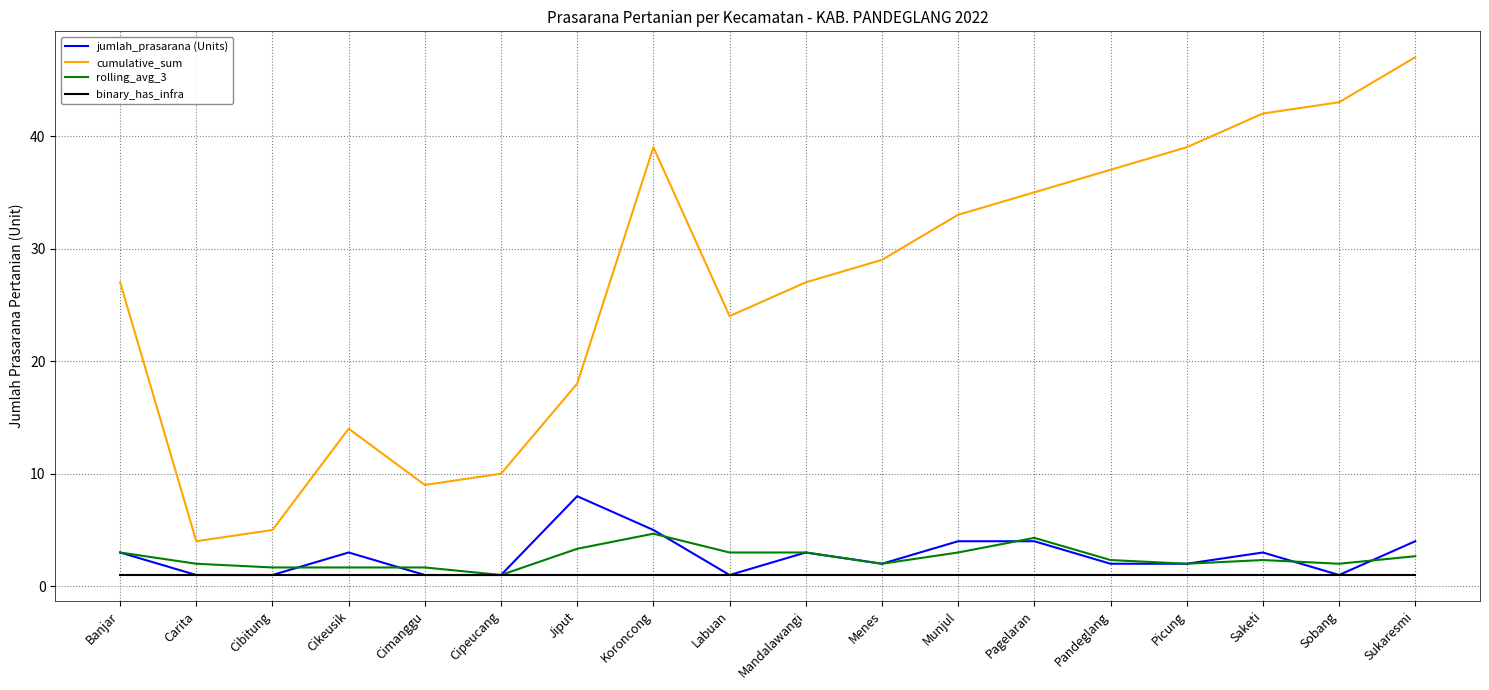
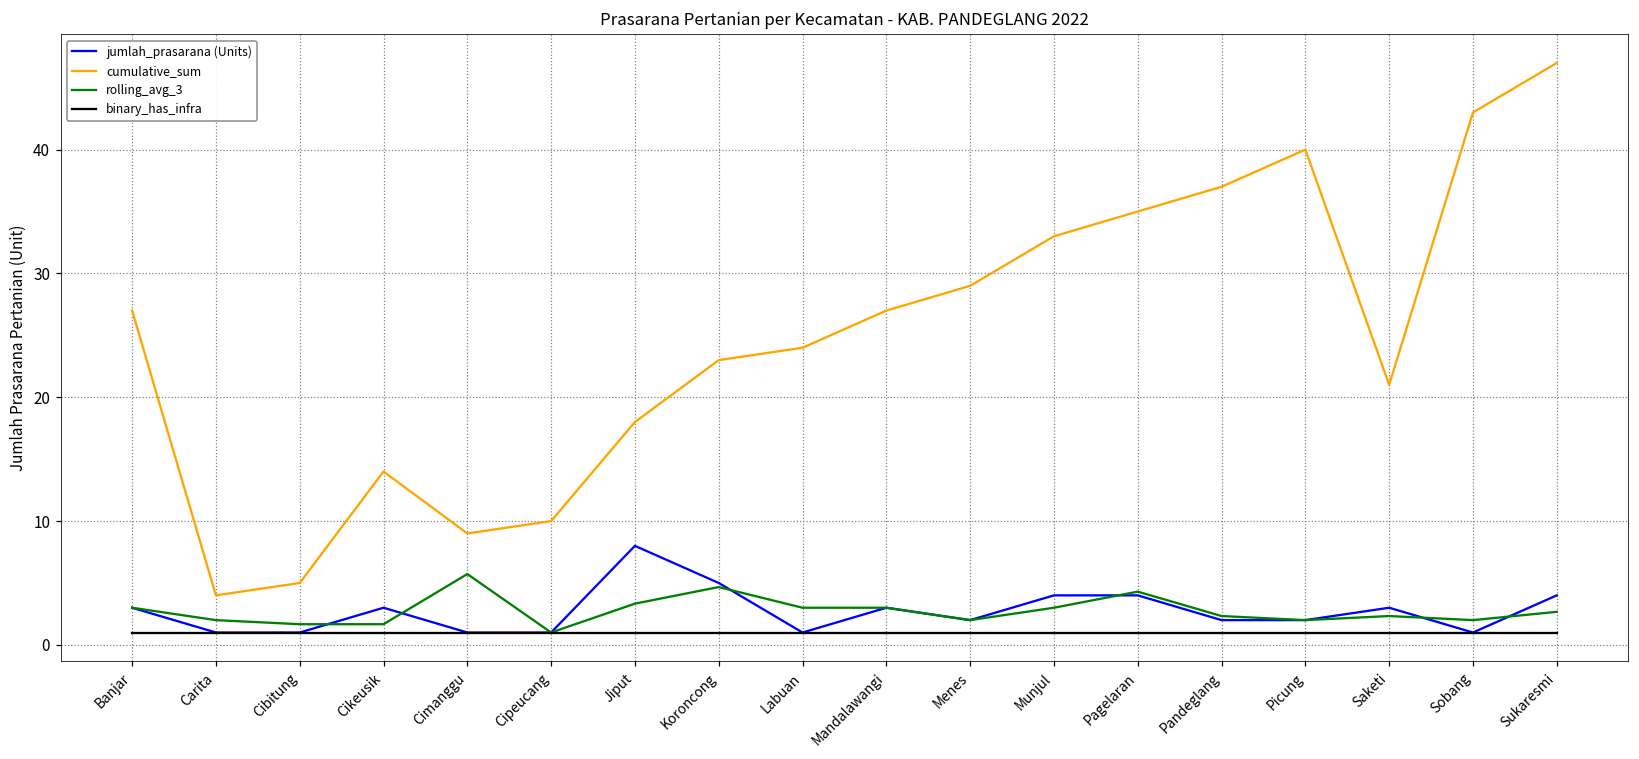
  {
    "jumlah_prasarana (Units)": {
      "Cikeusik": 3.0,
      "Jiput": 8.0,
      "Koroncong": 5.0,
      "Munjul": 4.0,
      "Pagelaran": 4.0,
      "Pandeglang": 2.0,
      "Saketi": 3.0,
      "Sukaresmi": 4.0
    },
    "cumulative_sum": {
      "Banjar": 27,
      "Carita": 4,
      "Cibitung": 5,
      "Cikeusik": 14,
      "Cimanggu": 9,
      "Cipeucang": 10,
      "Jiput": 18,
-     "Koroncong": 39,
+     "Koroncong": 23,
      "Labuan": 24,
      "Mandalawangi": 27,
      "Menes": 29,
      "Munjul": 33,
      "Pagelaran": 35,
      "Pandeglang": 37,
-     "Picung": 39,
-     "Saketi": 42,
+     "Picung": 40,
+     "Saketi": 21,
      "Sobang": 43,
      "Sukaresmi": 47
    },
    "rolling_avg_3": {
      "Carita": 2.0,
      "Cibitung": 1.7,
      "Cikeusik": 1.7,
-     "Cimanggu": 1.7,
+     "Cimanggu": 5.7,
      "Jiput": 3.3,
      "Koroncong": 4.7,
      "Labuan": 3.0,
      "Munjul": 3.0,
      "Pagelaran": 4.3,
      "Pandeglang": 2.3,
      "Saketi": 2.3,
      "Sobang": 2.0,
      "Sukaresmi": 2.7
    },
    "binary_has_infra": {
      "Banjar": 1.0,
      "Cikeusik": 1.0,
      "Jiput": 1.0,
      "Koroncong": 1.0,
      "Mandalawangi": 1.0,
      "Menes": 1.0,
      "Munjul": 1.0,
      "Pagelaran": 1.0,
      "Pandeglang": 1.0,
      "Picung": 1.0,
      "Saketi": 1.0,
      "Sukaresmi": 1.0
    }
  }
